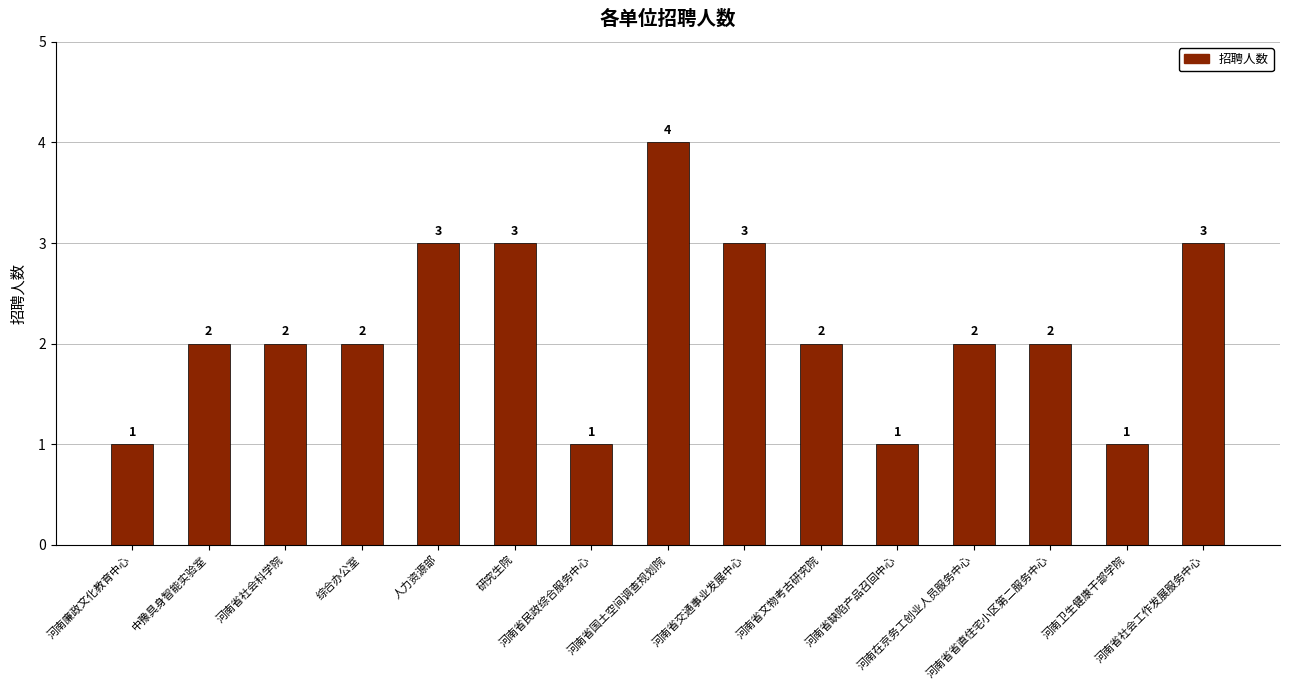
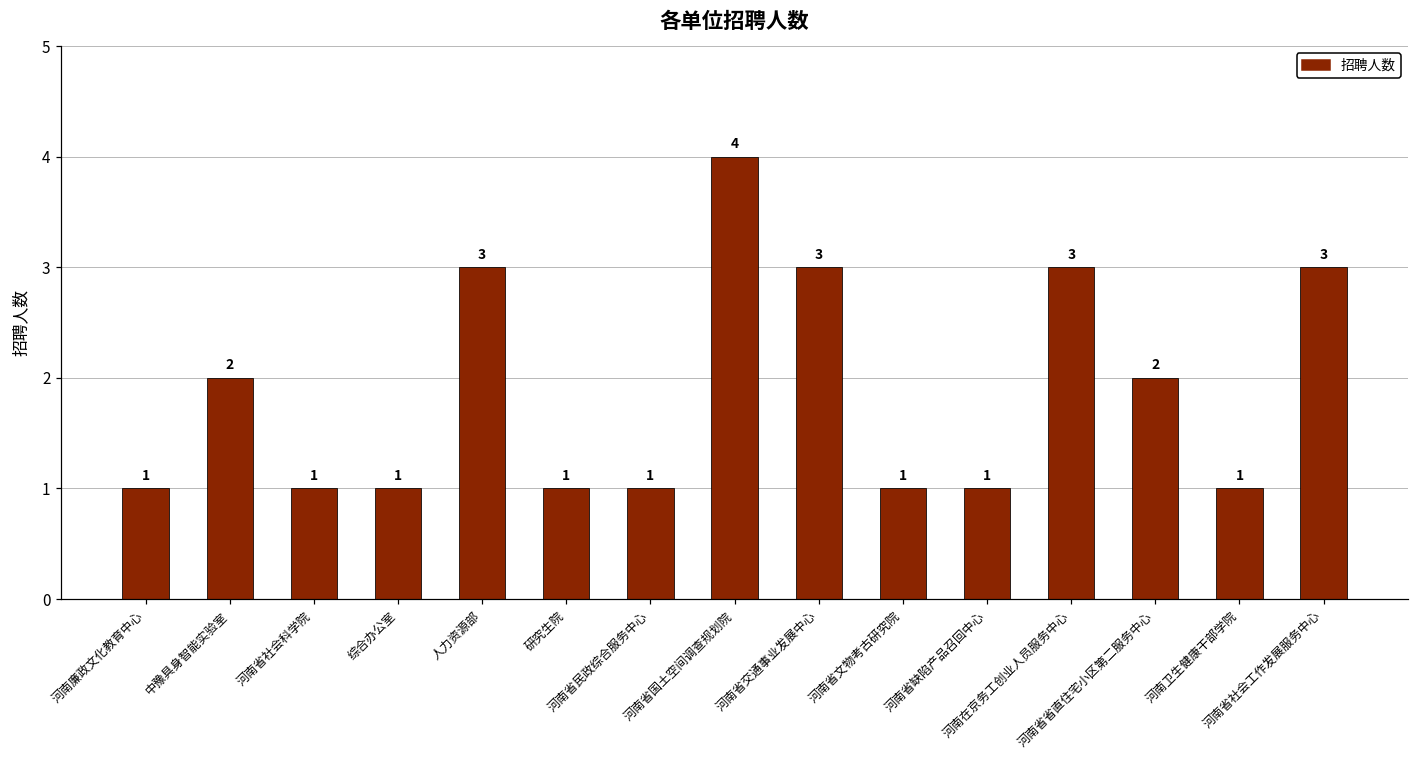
  {
    "河南廉政文化教育中心": 1,
    "中豫具身智能实验室": 2,
-   "河南省社会科学院": 2,
-   "综合办公室": 2,
+   "河南省社会科学院": 1,
+   "综合办公室": 1,
    "人力资源部": 3,
-   "研究生院": 3,
+   "研究生院": 1,
    "河南省民政综合服务中心": 1,
    "河南省国土空间调查规划院": 4,
    "河南省交通事业发展中心": 3,
-   "河南省文物考古研究院": 2,
+   "河南省文物考古研究院": 1,
    "河南省缺陷产品召回中心": 1,
-   "河南在京务工创业人员服务中心": 2,
+   "河南在京务工创业人员服务中心": 3,
    "河南省省直住宅小区第二服务中心": 2,
    "河南卫生健康干部学院": 1,
    "河南省社会工作发展服务中心": 3
  }
